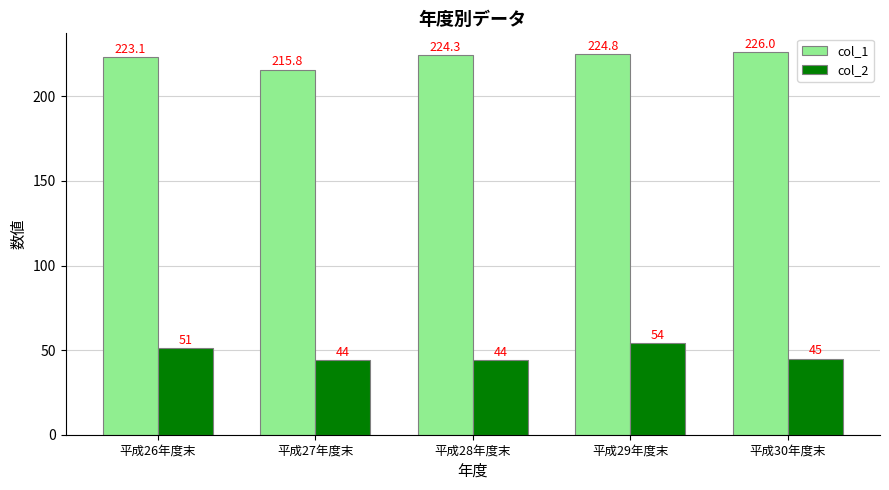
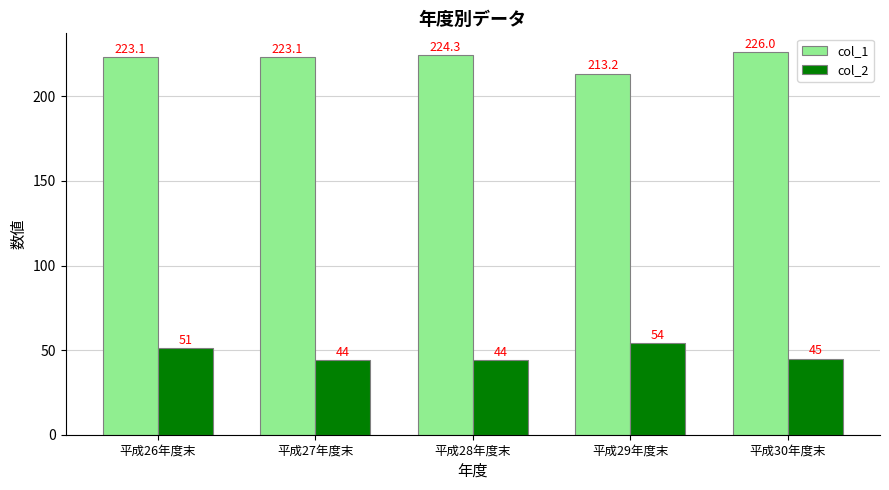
  {
    "col_1": {
      "平成26年度末": 223.1,
-     "平成27年度末": 215.8,
+     "平成27年度末": 223.1,
      "平成28年度末": 224.3,
-     "平成29年度末": 224.8,
+     "平成29年度末": 213.2,
      "平成30年度末": 226.0
    },
    "col_2": {
      "平成26年度末": 51,
      "平成27年度末": 44,
      "平成28年度末": 44,
      "平成29年度末": 54,
      "平成30年度末": 45
    }
  }
